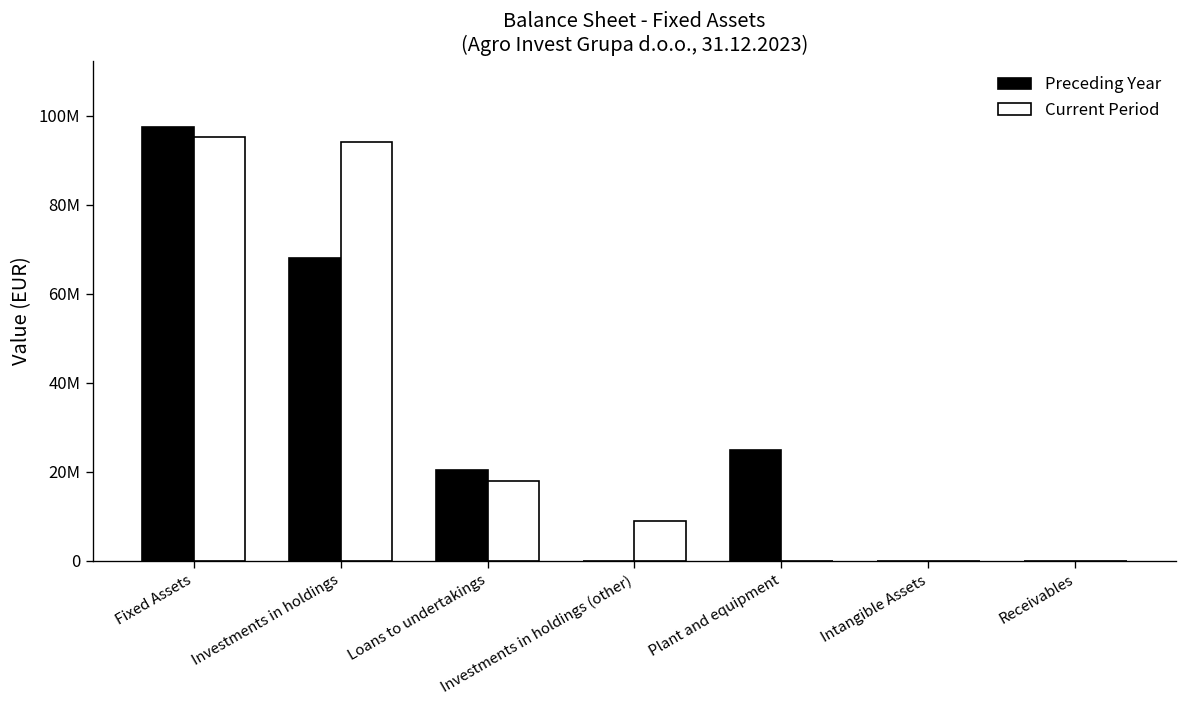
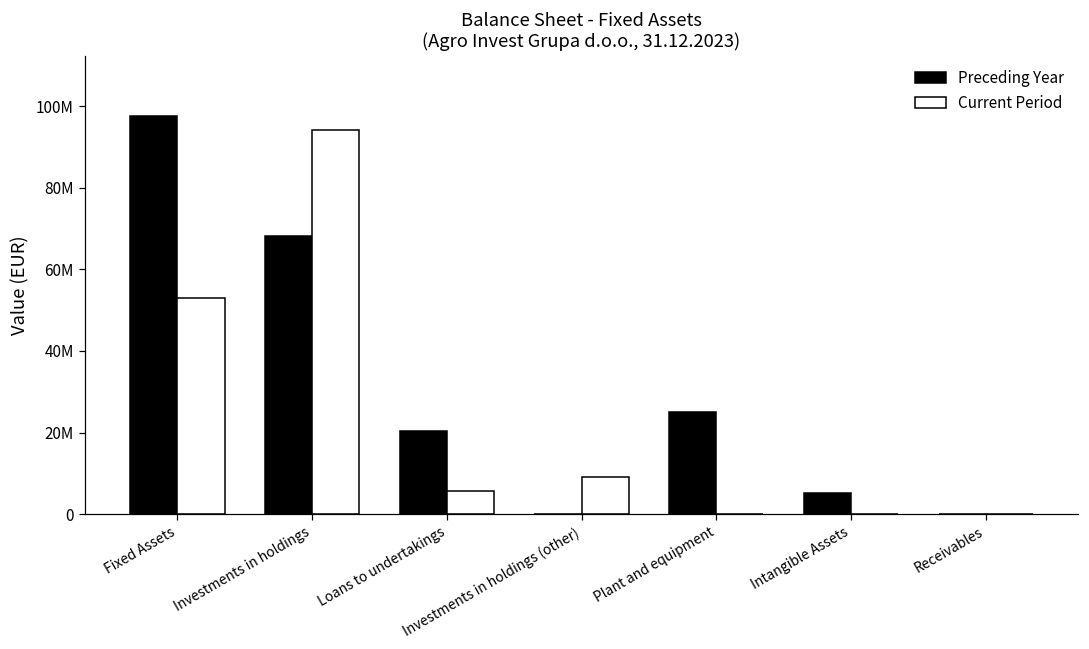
  {
    "Preceding Year": {
      "Fixed Assets": 98000000,
      "Investments in holdings": 68000000,
      "Loans to undertakings": 20000000,
      "Plant and equipment": 25000000,
-     "Intangible Assets": 0,
+     "Intangible Assets": 5000000,
      "Receivables": 0
    },
    "Current Period": {
-     "Fixed Assets": 95000000,
+     "Fixed Assets": 53000000,
      "Investments in holdings": 94000000,
-     "Loans to undertakings": 18000000,
+     "Loans to undertakings": 6000000,
      "Investments in holdings (other)": 9000000,
      "Intangible Assets": 0,
      "Receivables": 0
    }
  }
